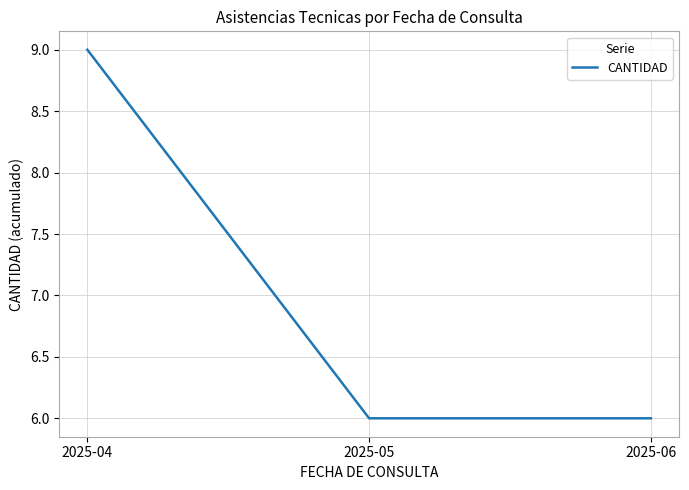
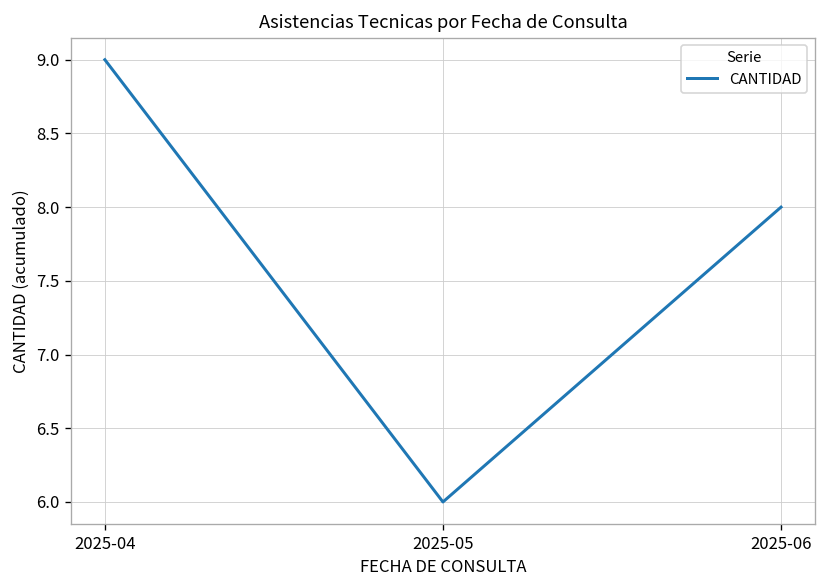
  {
    "2025-04": 9,
    "2025-05": 6,
-   "2025-06": 6
+   "2025-06": 8
  }
